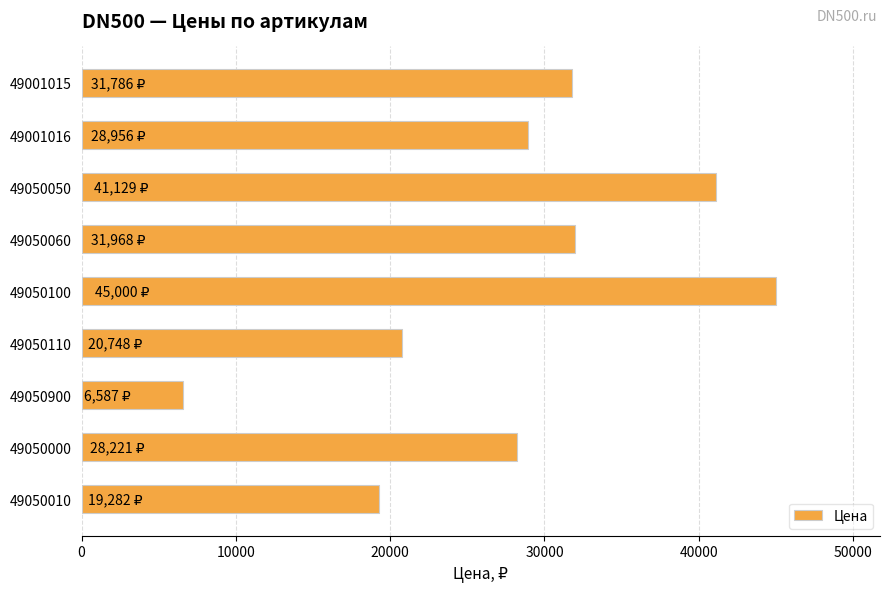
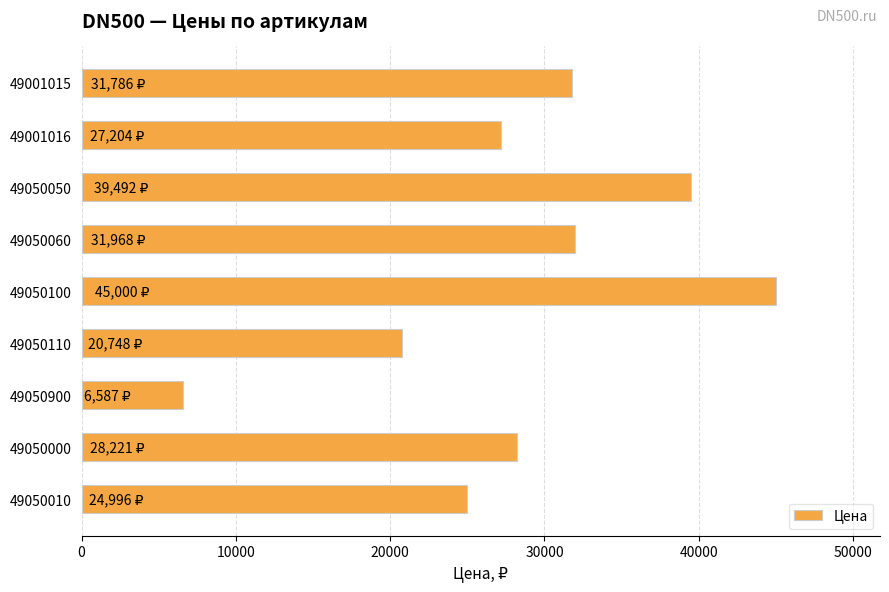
  {
    "49001015": "31,786",
-   "49001016": "28,956",
-   "49050050": "41,129",
+   "49001016": "27,204",
+   "49050050": "39,492",
    "49050060": "31,968",
    "49050100": "45,000",
    "49050110": "20,748",
    "49050900": "6,587",
    "49050000": "28,221",
-   "49050010": "19,282"
+   "49050010": "24,996"
  }
